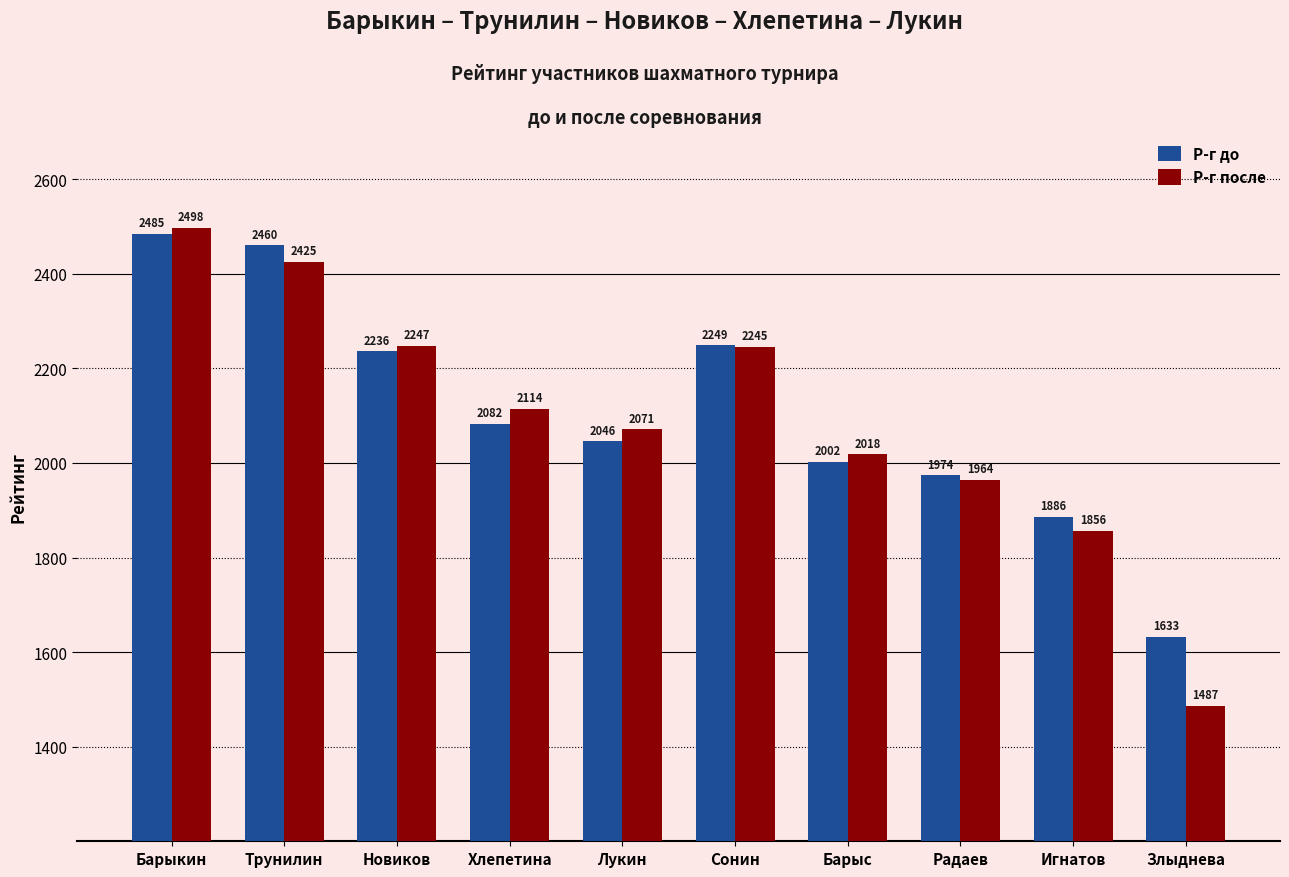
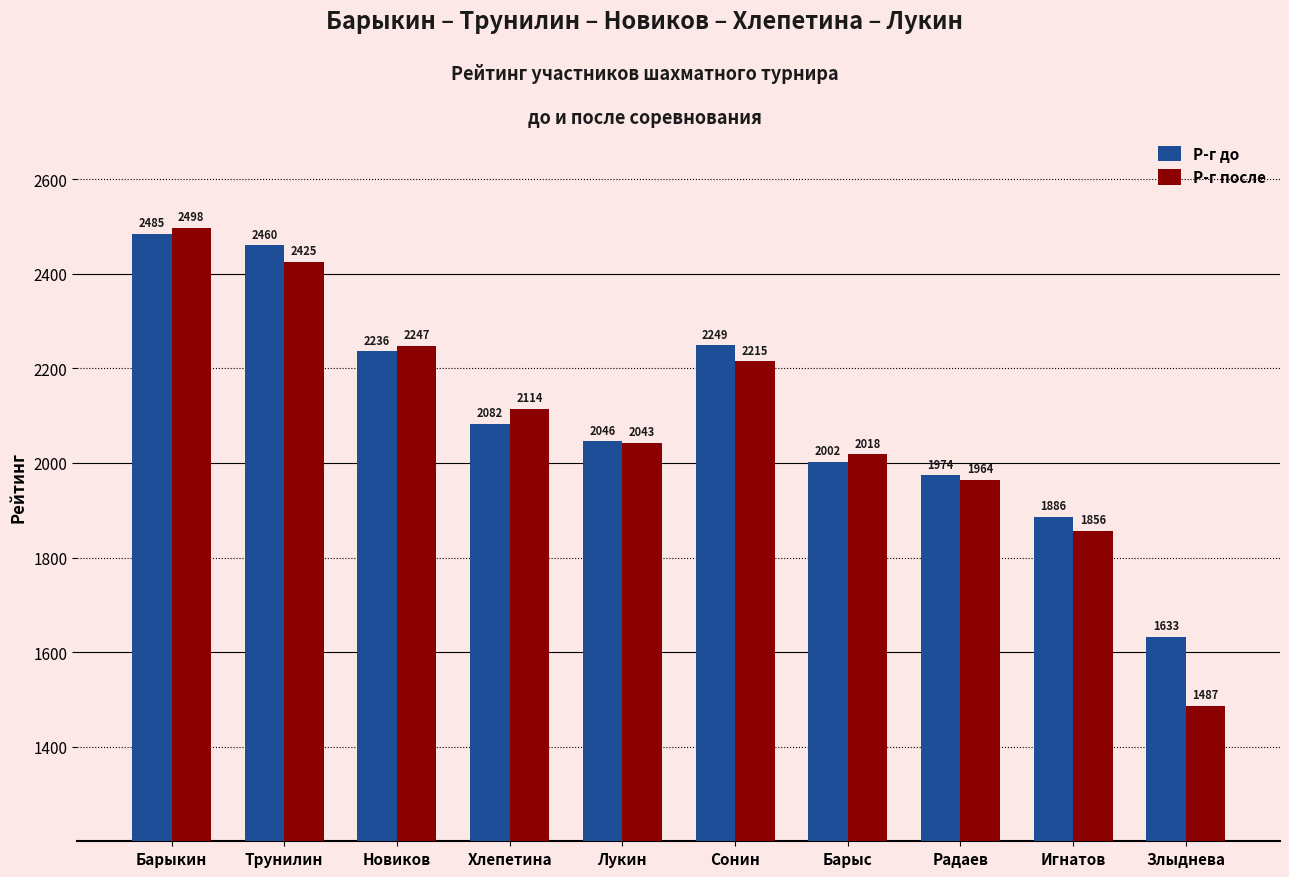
  {
    "Р-г до": {
      "Барыкин": 2485,
      "Трунилин": 2460,
      "Новиков": 2236,
      "Хлепетина": 2082,
      "Лукин": 2046,
      "Сонин": 2249,
      "Барыс": 2002,
      "Радаев": 1974,
      "Игнатов": 1886,
      "Злыднева": 1633
    },
    "Р-г после": {
      "Барыкин": 2498,
      "Трунилин": 2425,
      "Новиков": 2247,
      "Хлепетина": 2114,
-     "Лукин": 2071,
-     "Сонин": 2245,
+     "Лукин": 2043,
+     "Сонин": 2215,
      "Барыс": 2018,
      "Радаев": 1964,
      "Игнатов": 1856,
      "Злыднева": 1487
    }
  }
